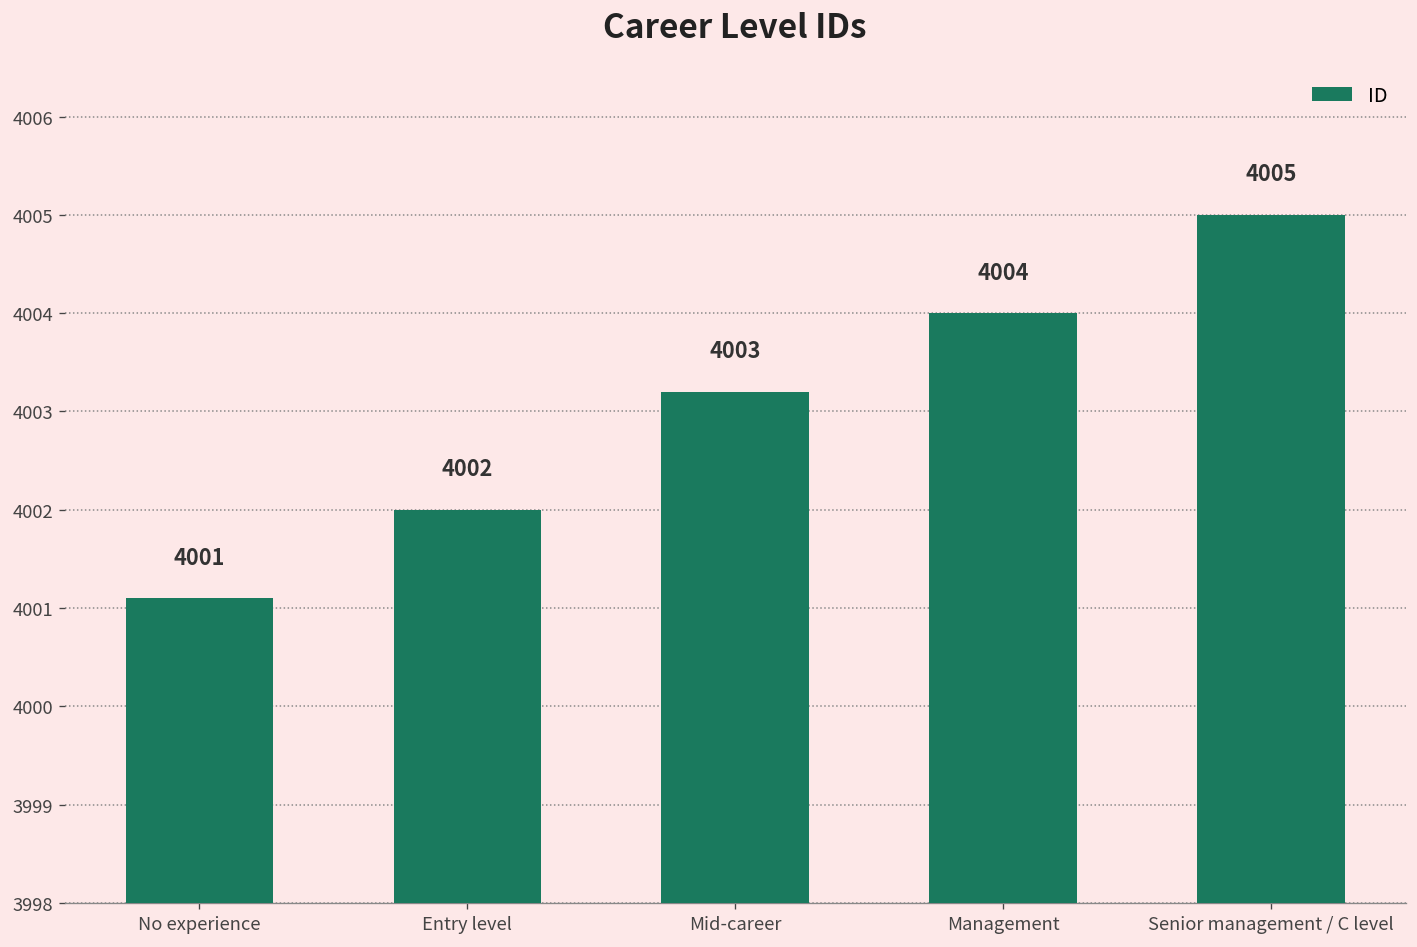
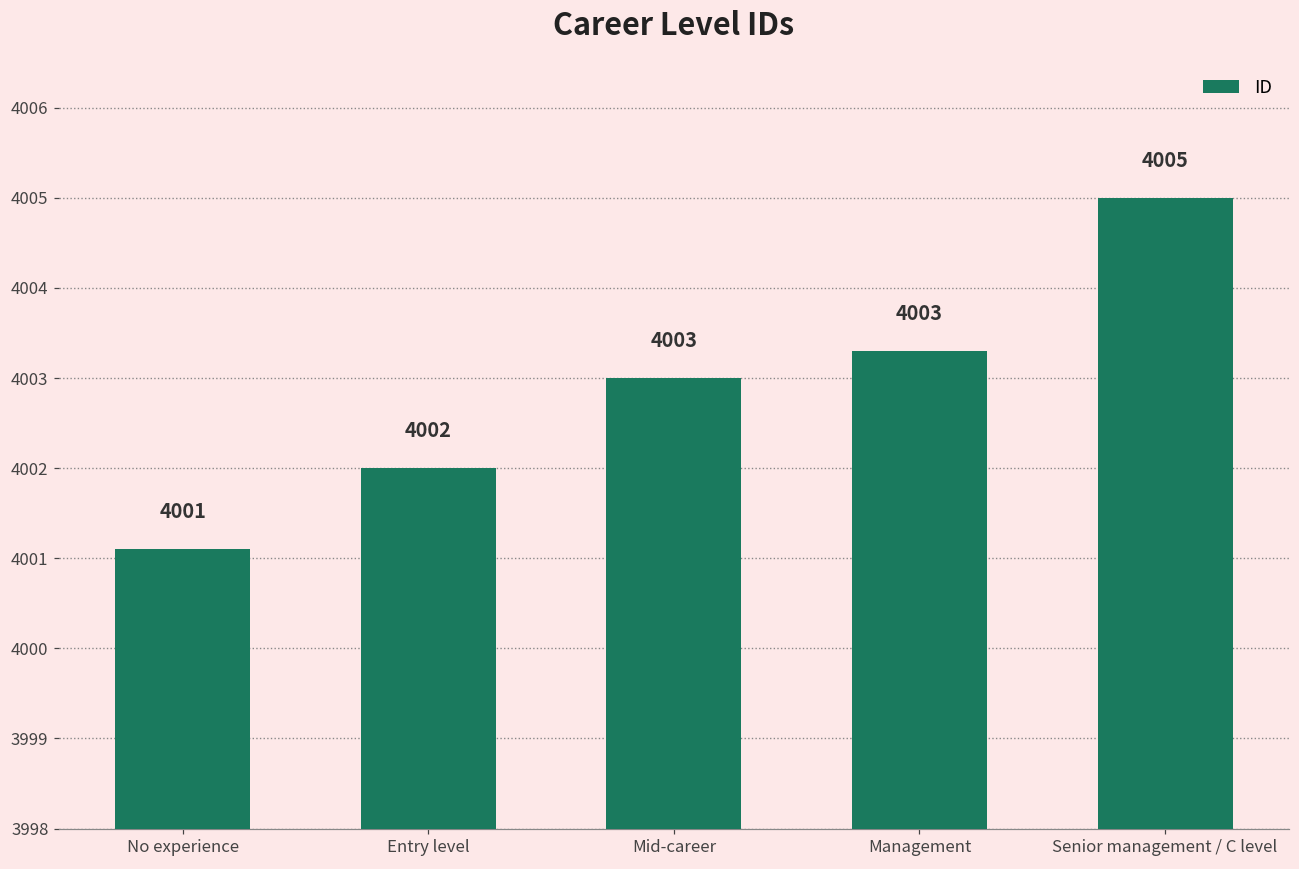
  {
    "No experience": 4001,
    "Entry level": 4002,
-   "Mid-career": 4003.2,
-   "Management": 4004,
+   "Mid-career": 4003.0,
+   "Management": 4003,
    "Senior management / C level": 4005
  }
